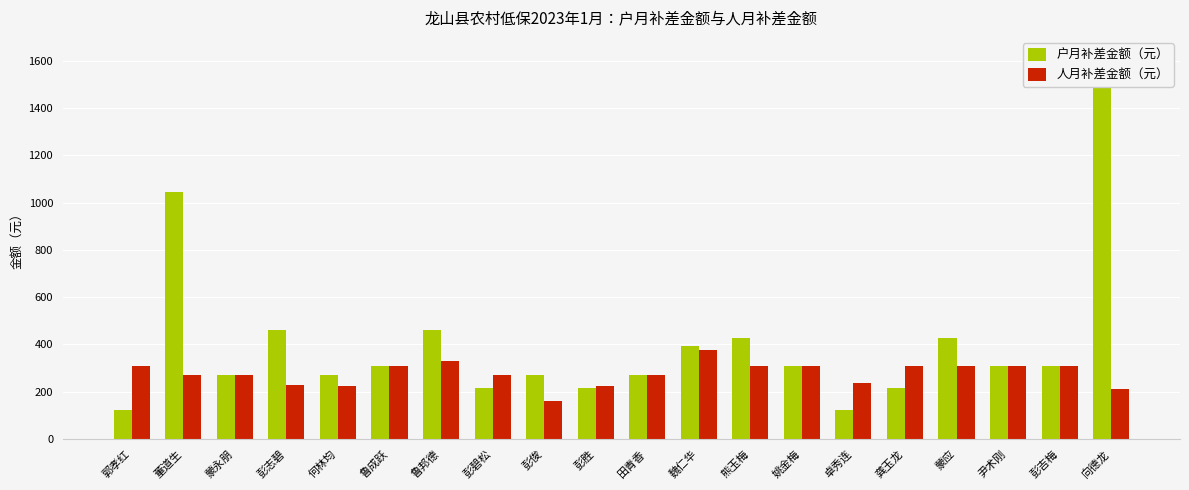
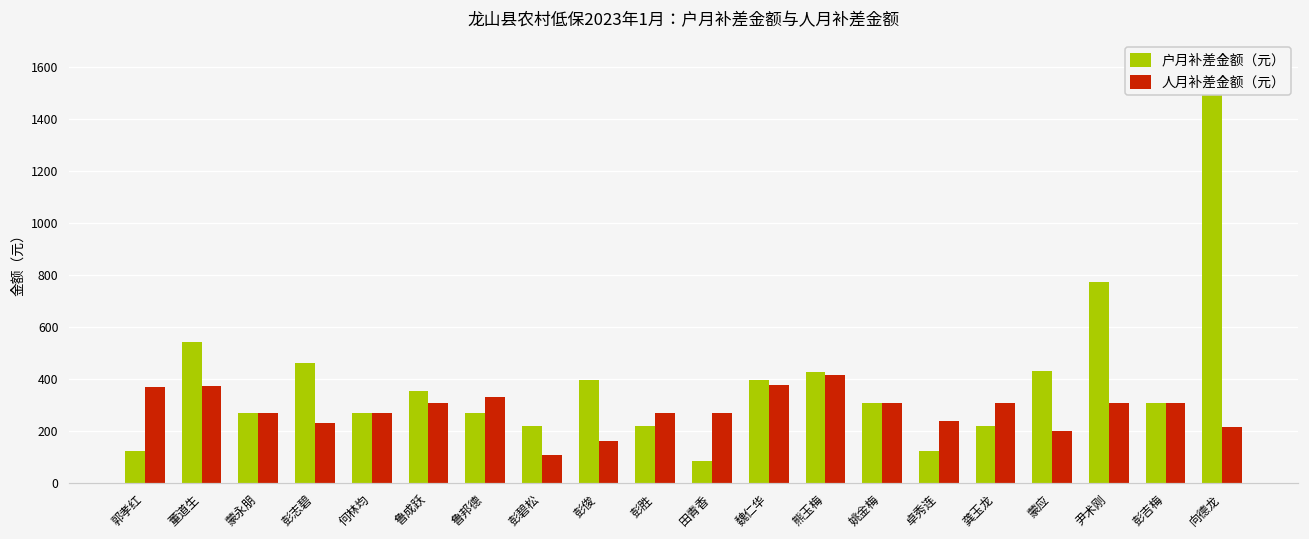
  {
    "户月补差金额（元）": {
      "郭孝红": 120,
-     "董道生": 1040,
+     "董道生": 540,
      "蒙永朋": 270,
      "彭志碧": 460,
      "何林均": 270,
-     "鲁成跃": 310,
-     "鲁邦德": 460,
+     "鲁成跃": 350,
+     "鲁邦德": 270,
      "彭碧松": 220,
-     "彭俊": 270,
+     "彭俊": 400,
      "彭胜": 220,
-     "田青香": 270,
+     "田青香": 80,
      "魏仁华": 390,
      "熊玉梅": 430,
      "姚金梅": 310,
      "卓秀连": 120,
      "龚玉龙": 220,
      "蒙应": 430,
-     "尹术刚": 310,
+     "尹术刚": 770,
      "彭吉梅": 310
    },
    "人月补差金额（元）": {
-     "郭孝红": 310,
-     "董道生": 270,
+     "郭孝红": 370,
+     "董道生": 370,
      "蒙永朋": 270,
      "彭志碧": 230,
-     "何林均": 220,
+     "何林均": 270,
      "鲁成跃": 310,
      "鲁邦德": 330,
-     "彭碧松": 270,
+     "彭碧松": 110,
      "彭俊": 160,
-     "彭胜": 230,
+     "彭胜": 270,
      "田青香": 270,
      "魏仁华": 380,
-     "熊玉梅": 310,
+     "熊玉梅": 410,
      "姚金梅": 310,
      "卓秀连": 240,
      "龚玉龙": 310,
-     "蒙应": 310,
+     "蒙应": 200,
      "尹术刚": 310,
      "彭吉梅": 310,
      "向德龙": 210
    }
  }
